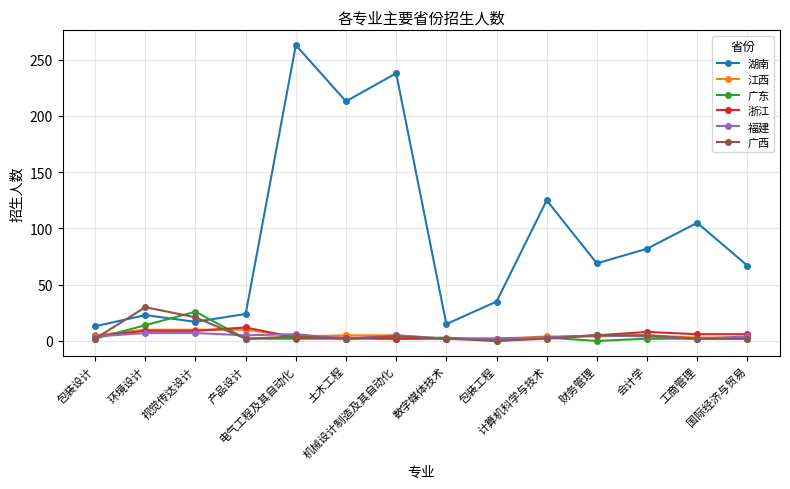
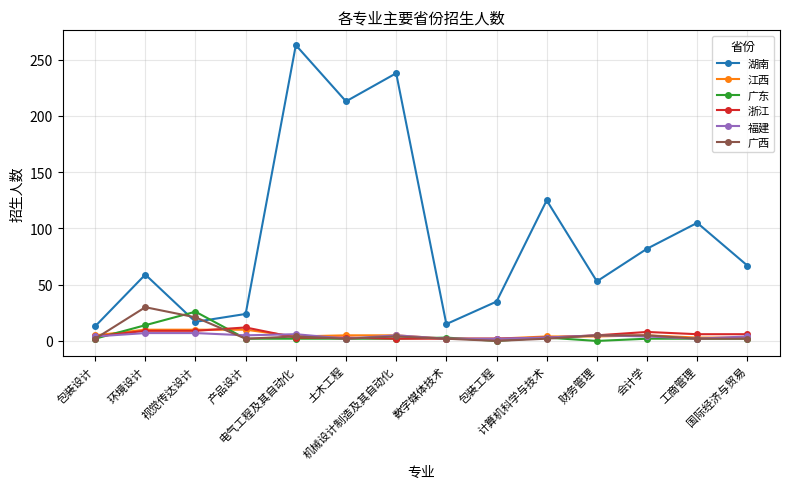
  {
    "湖南": {
      "包装设计": 13,
-     "环境设计": 23,
+     "环境设计": 59,
      "视觉传达设计": 17,
      "产品设计": 24,
      "电气工程及其自动化": 263,
      "土木工程": 213,
      "机械设计制造及其自动化": 238,
      "数字媒体技术": 15,
      "包装工程": 35,
      "计算机科学与技术": 125,
-     "财务管理": 69,
+     "财务管理": 53,
      "会计学": 82,
      "工商管理": 105,
      "国际经济与贸易": 67
    },
    "广东": {
      "环境设计": 14,
      "视觉传达设计": 26,
      "财务管理": 0
    },
    "浙江": {
      "会计学": 8,
      "工商管理": 6
    },
    "福建": {
      "产品设计": 5
    },
    "广西": {
      "环境设计": 30,
      "视觉传达设计": 21
    }
  }
